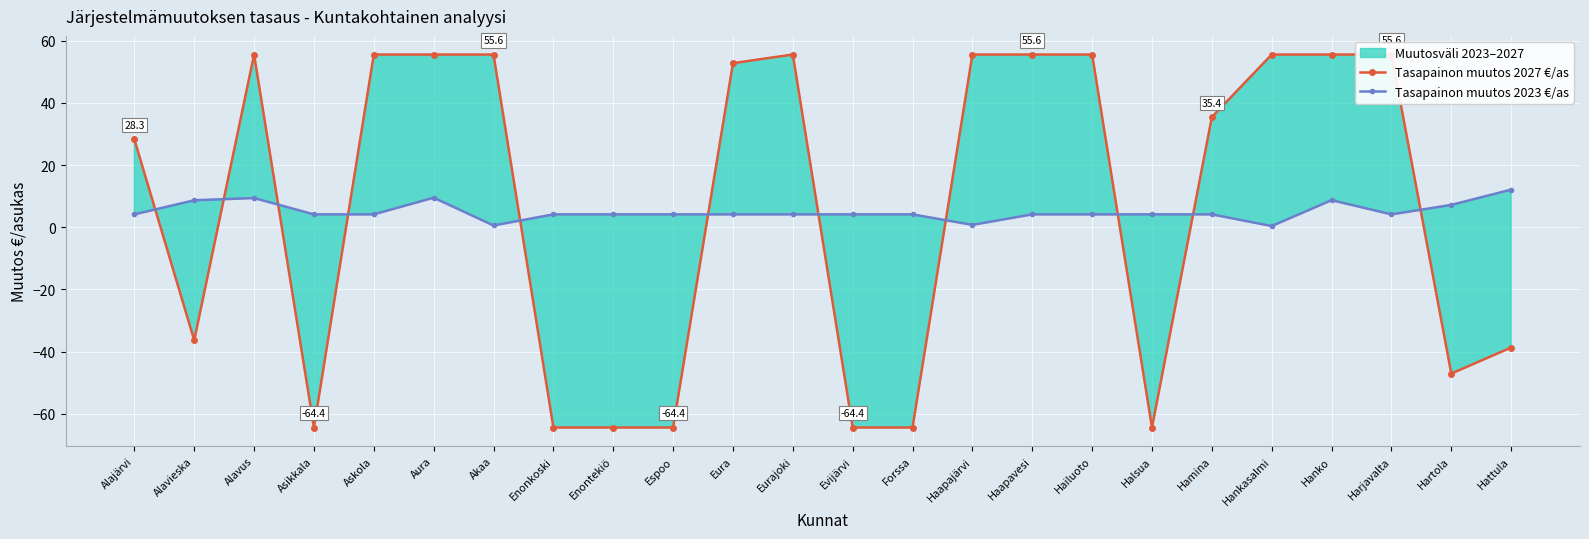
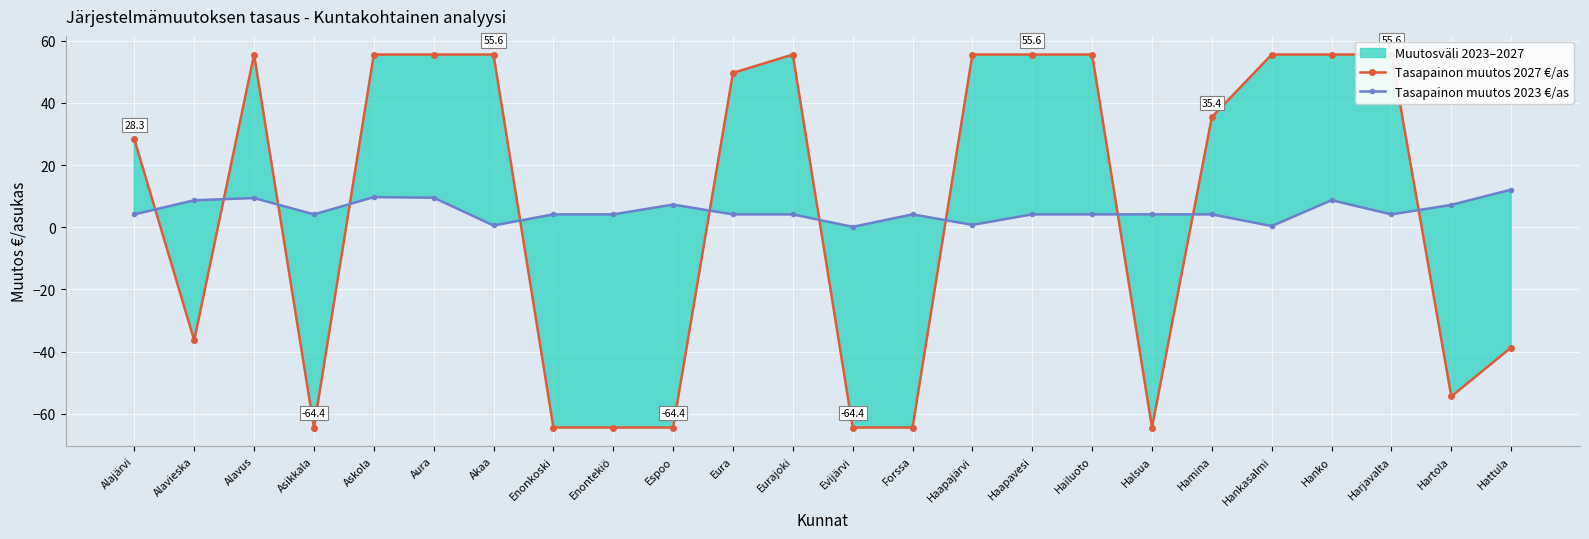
  {
    "Tasapainon muutos 2027 €/as": {
      "Alavieska": -36,
      "Alavus": 56,
      "Askola": 56,
      "Aura": 56,
      "Enonkoski": -64,
      "Enontekiö": -64,
-     "Eura": 53,
+     "Eura": 50,
      "Eurajoki": 56,
      "Forssa": -64,
      "Haapajärvi": 56,
      "Hailuoto": 56,
      "Halsua": -64,
      "Hankasalmi": 56,
      "Hanko": 56,
-     "Hartola": -47,
+     "Hartola": -54,
      "Hattula": -39
    },
    "Tasapainon muutos 2023 €/as": {
      "Alajärvi": 4,
      "Alavieska": 9,
      "Alavus": 9,
      "Asikkala": 4,
-     "Askola": 4,
+     "Askola": 10,
      "Aura": 10,
      "Akaa": 1,
      "Enonkoski": 4,
      "Enontekiö": 4,
-     "Espoo": 4,
+     "Espoo": 7,
      "Eura": 4,
      "Eurajoki": 4,
-     "Evijärvi": 4,
+     "Evijärvi": 0,
      "Forssa": 4,
      "Haapajärvi": 1,
      "Haapavesi": 4,
      "Hailuoto": 4,
      "Halsua": 4,
      "Hamina": 4,
      "Hankasalmi": 0,
      "Hanko": 9,
      "Harjavalta": 4,
      "Hartola": 7,
      "Hattula": 12
    }
  }
